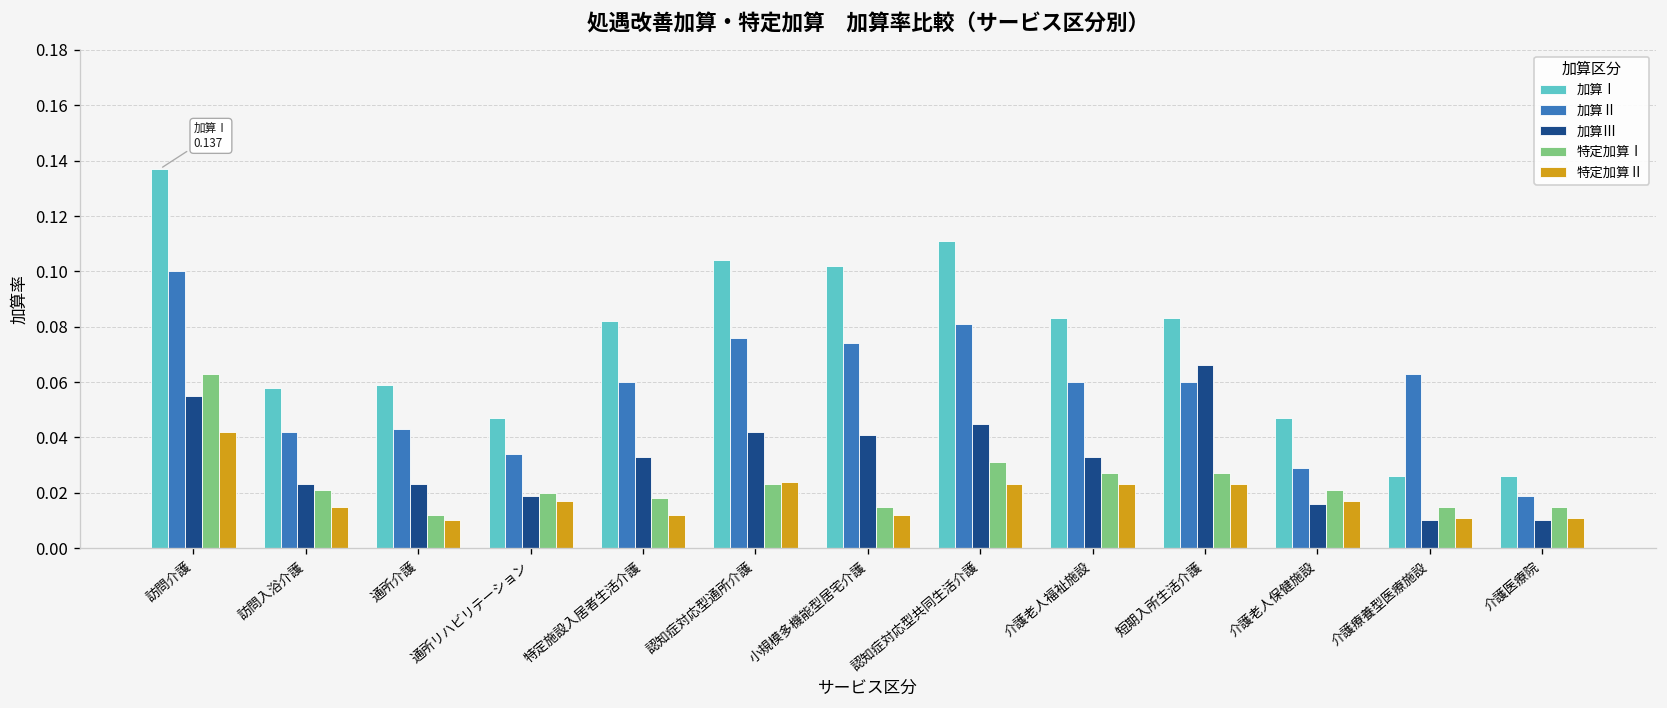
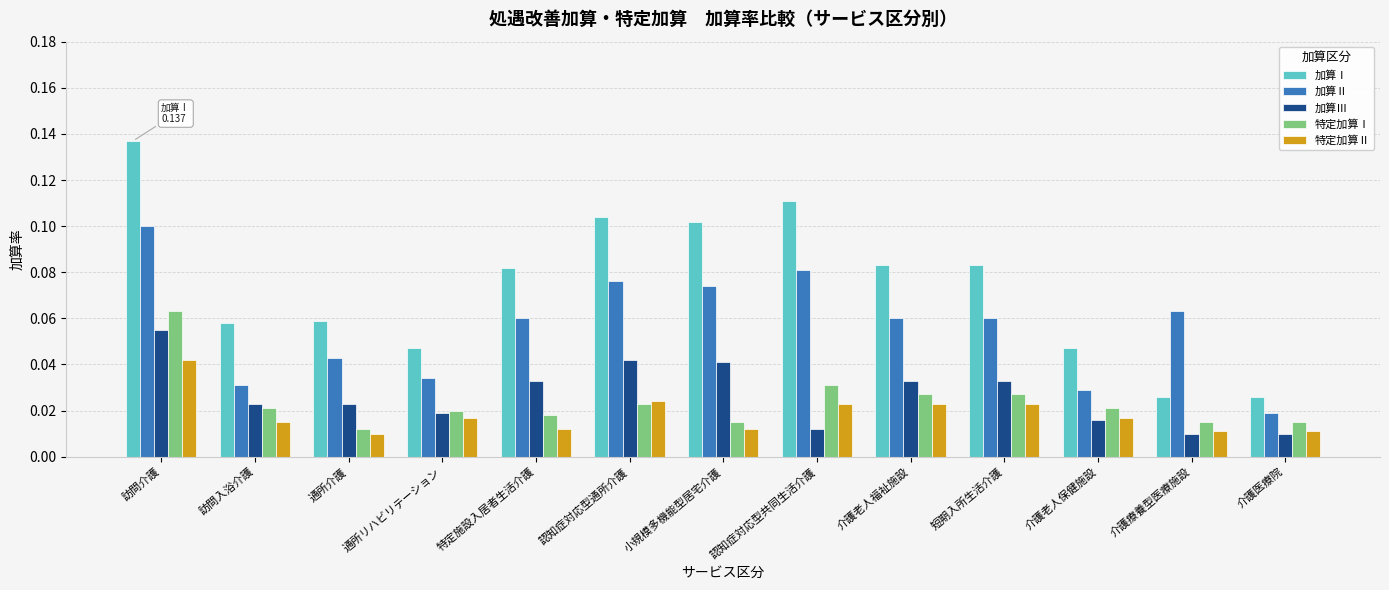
  {
    "加算Ⅰ": {
      "訪問入浴介護": 0.058,
      "通所介護": 0.059,
      "通所リハビリテーション": 0.047,
      "特定施設入居者生活介護": 0.082,
      "認知症対応型通所介護": 0.104,
      "小規模多機能型居宅介護": 0.102,
      "認知症対応型共同生活介護": 0.111,
      "介護老人福祉施設": 0.083,
      "短期入所生活介護": 0.083,
      "介護老人保健施設": 0.047,
      "介護療養型医療施設": 0.026,
      "介護医療院": 0.026
    },
    "加算Ⅱ": {
      "訪問介護": 0.100,
-     "訪問入浴介護": 0.042,
+     "訪問入浴介護": 0.031,
      "通所介護": 0.043,
      "通所リハビリテーション": 0.034,
      "特定施設入居者生活介護": 0.060,
      "認知症対応型通所介護": 0.076,
      "小規模多機能型居宅介護": 0.074,
      "認知症対応型共同生活介護": 0.081,
      "介護老人福祉施設": 0.060,
      "短期入所生活介護": 0.060,
      "介護老人保健施設": 0.029,
      "介護療養型医療施設": 0.063,
      "介護医療院": 0.019
    },
    "加算Ⅲ": {
      "訪問介護": 0.055,
      "訪問入浴介護": 0.023,
      "通所介護": 0.023,
      "通所リハビリテーション": 0.019,
      "特定施設入居者生活介護": 0.033,
      "認知症対応型通所介護": 0.042,
      "小規模多機能型居宅介護": 0.041,
-     "認知症対応型共同生活介護": 0.045,
+     "認知症対応型共同生活介護": 0.012,
      "介護老人福祉施設": 0.033,
-     "短期入所生活介護": 0.066,
+     "短期入所生活介護": 0.033,
      "介護老人保健施設": 0.016,
      "介護療養型医療施設": 0.010,
      "介護医療院": 0.010
    },
    "特定加算Ⅰ": {
      "訪問介護": 0.063,
      "訪問入浴介護": 0.021,
      "通所介護": 0.012,
      "通所リハビリテーション": 0.020,
      "特定施設入居者生活介護": 0.018,
      "認知症対応型通所介護": 0.023,
      "小規模多機能型居宅介護": 0.015,
      "認知症対応型共同生活介護": 0.031,
      "介護老人福祉施設": 0.027,
      "短期入所生活介護": 0.027,
      "介護老人保健施設": 0.021,
      "介護療養型医療施設": 0.015,
      "介護医療院": 0.015
    },
    "特定加算Ⅱ": {
      "訪問介護": 0.042,
      "訪問入浴介護": 0.015,
      "通所介護": 0.010,
      "通所リハビリテーション": 0.017,
      "特定施設入居者生活介護": 0.012,
      "認知症対応型通所介護": 0.024,
      "小規模多機能型居宅介護": 0.012,
      "認知症対応型共同生活介護": 0.023,
      "介護老人福祉施設": 0.023,
      "短期入所生活介護": 0.023,
      "介護老人保健施設": 0.017,
      "介護療養型医療施設": 0.011,
      "介護医療院": 0.011
    }
  }
